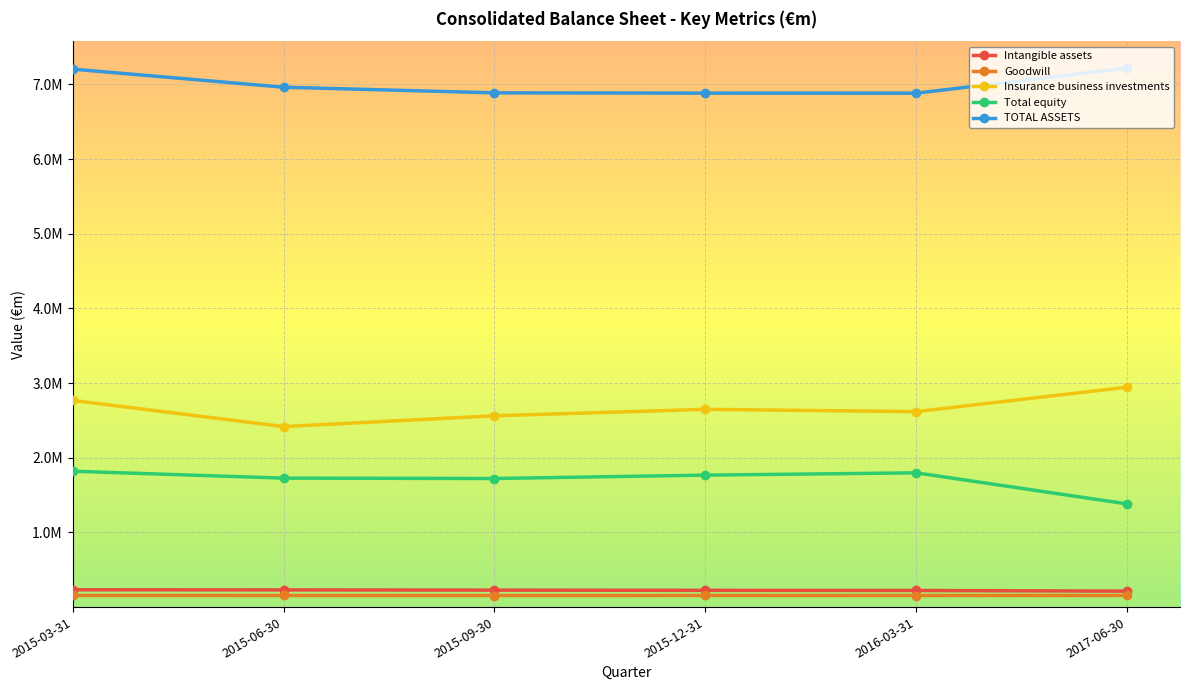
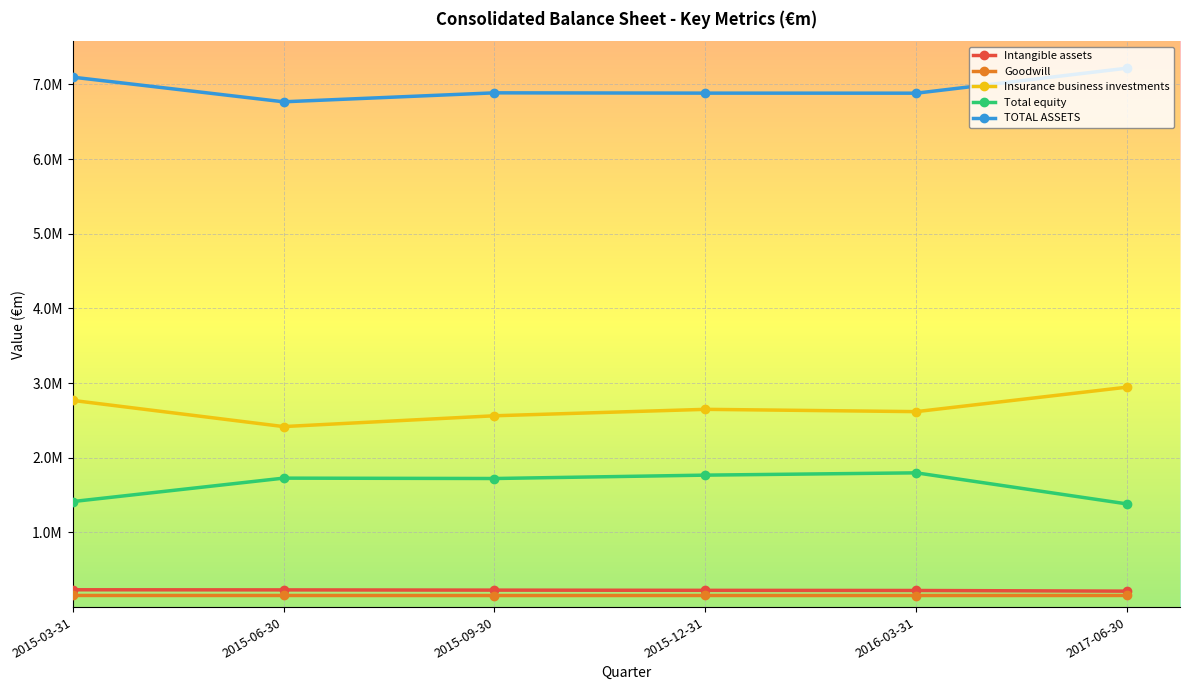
  {
    "Insurance business investments": {
      "2015-03-31": 2800000,
      "2015-06-30": 2400000,
      "2015-09-30": 2600000,
      "2015-12-31": 2600000,
      "2016-03-31": 2600000,
      "2017-06-30": 2900000
    },
    "Total equity": {
-     "2015-03-31": 1800000,
+     "2015-03-31": 1400000,
      "2015-06-30": 1700000,
      "2015-09-30": 1700000,
      "2015-12-31": 1800000,
      "2016-03-31": 1800000,
      "2017-06-30": 1400000
    },
    "TOTAL ASSETS": {
-     "2015-03-31": 7200000,
-     "2015-06-30": 7000000,
+     "2015-03-31": 7100000,
+     "2015-06-30": 6800000,
      "2015-09-30": 6900000,
      "2015-12-31": 6900000,
      "2016-03-31": 6900000
    }
  }
